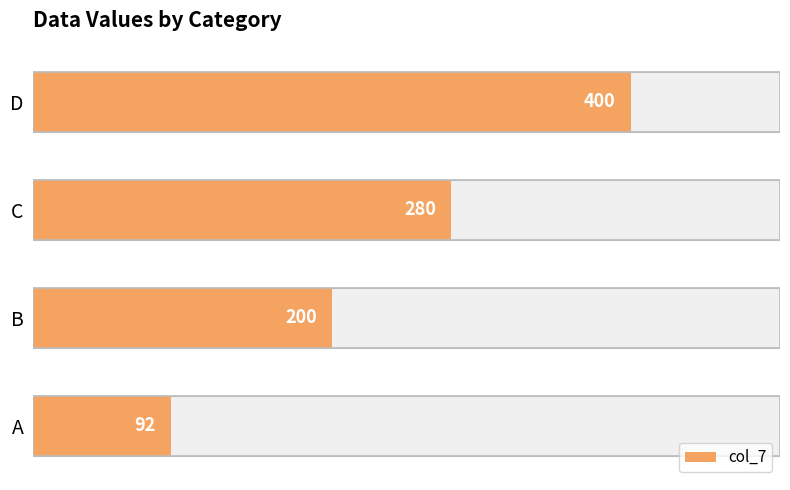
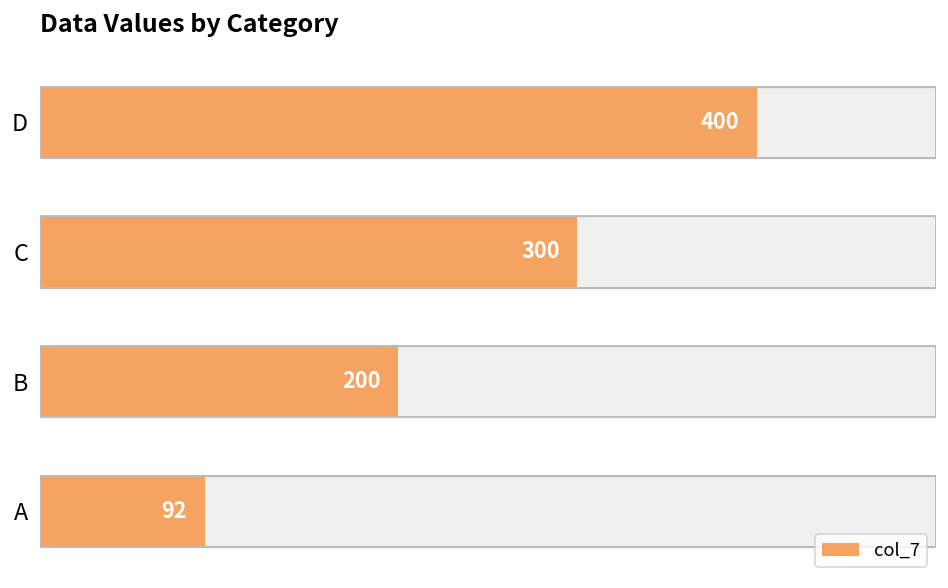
  {
    "col_7": {
-     "C": 280
+     "C": 300
    }
  }
